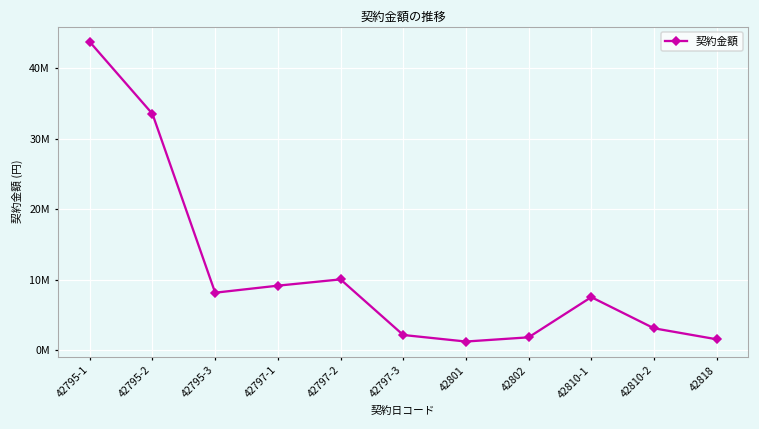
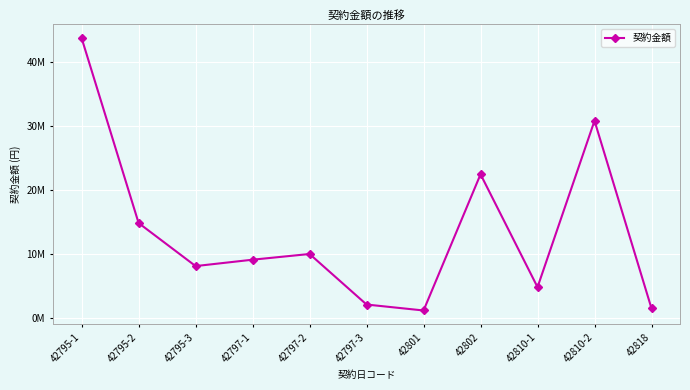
  {
    "42795-1": 44000000,
-   "42795-2": 34000000,
+   "42795-2": 15000000,
    "42795-3": 8000000,
    "42797-1": 9000000,
    "42797-2": 10000000,
    "42797-3": 2000000,
    "42801": 1000000,
-   "42802": 2000000,
-   "42810-1": 8000000,
-   "42810-2": 3000000,
+   "42802": 22000000,
+   "42810-1": 5000000,
+   "42810-2": 31000000,
    "42818": 2000000
  }
